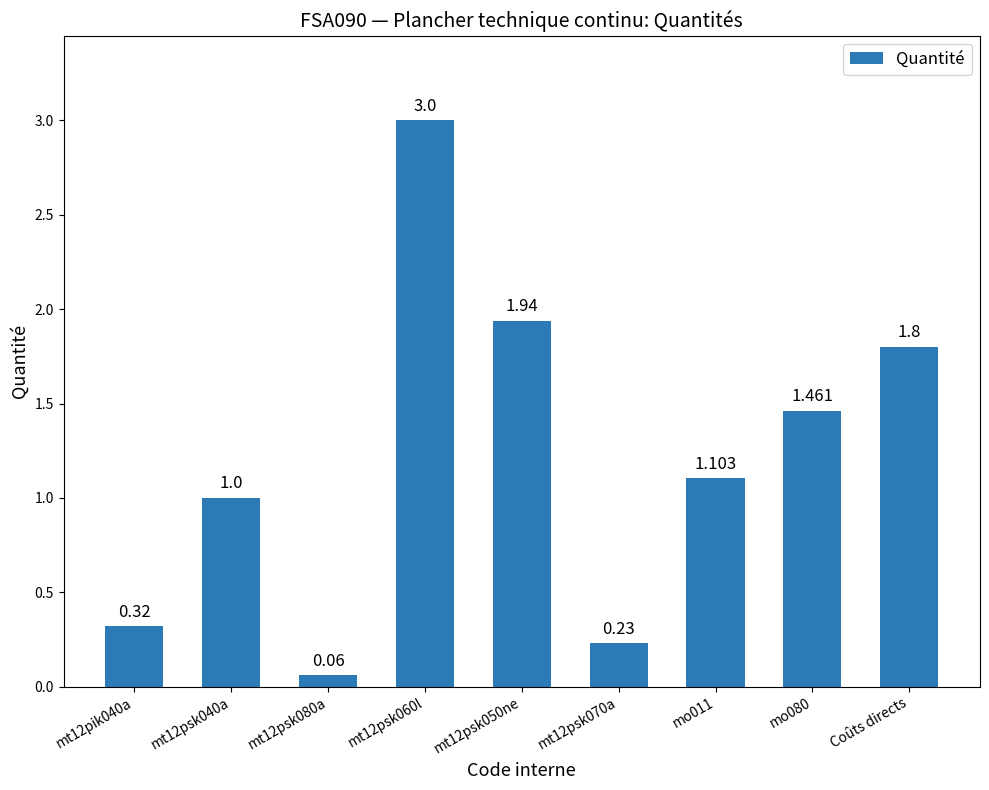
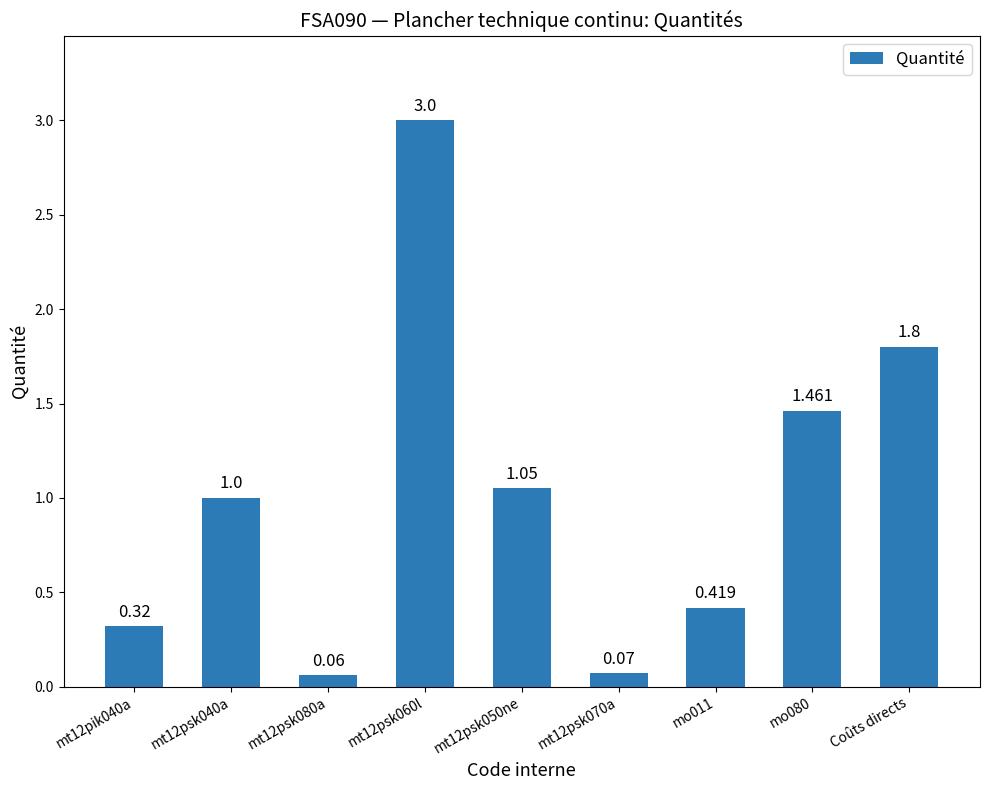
  {
    "mt12pik040a": 0.32,
    "mt12psk040a": 1.0,
    "mt12psk080a": 0.06,
    "mt12psk060l": 3.0,
-   "mt12psk050ne": 1.94,
-   "mt12psk070a": 0.23,
-   "mo011": 1.103,
+   "mt12psk050ne": 1.05,
+   "mt12psk070a": 0.07,
+   "mo011": 0.419,
    "mo080": 1.461,
    "Coûts directs": 1.8
  }
